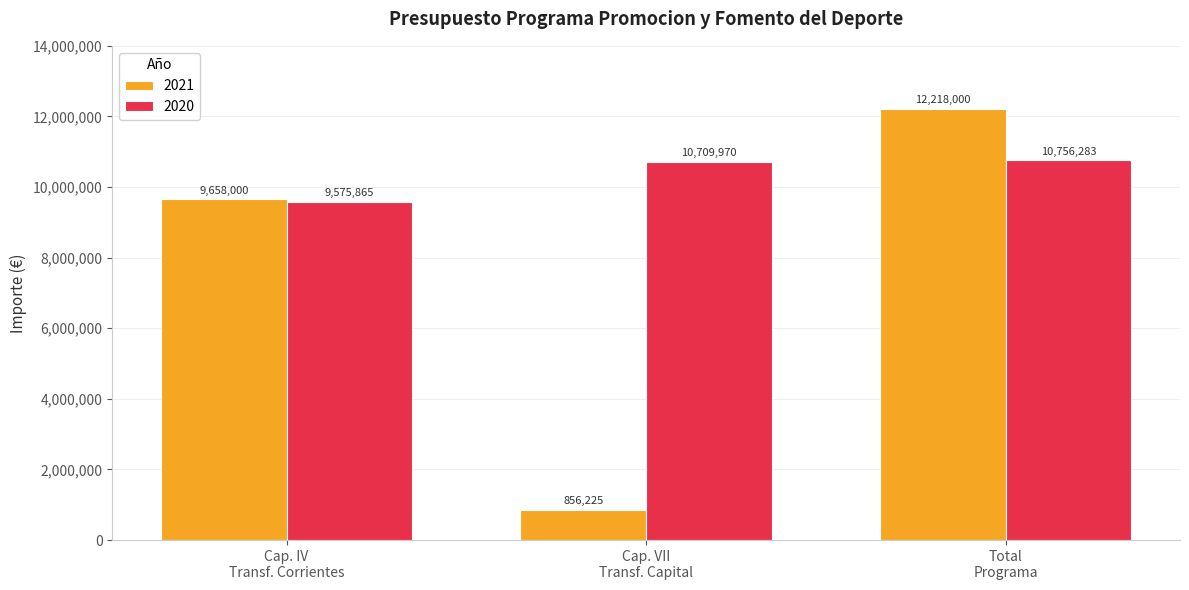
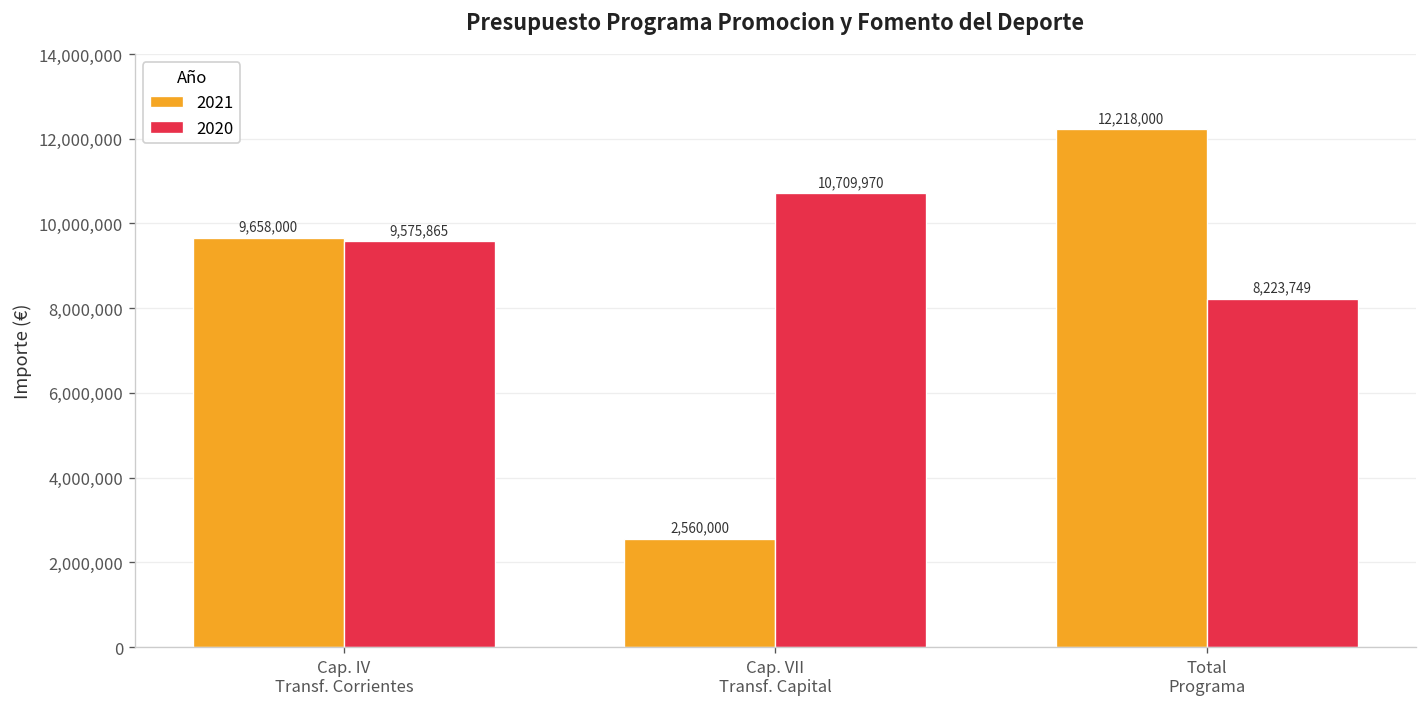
  {
    "2021": {
      "Cap. IV Transf. Corrientes": "9,658,000",
-     "Cap. VII Transf. Capital": "856,225",
+     "Cap. VII Transf. Capital": "2,560,000",
      "Total Programa": "12,218,000"
    },
    "2020": {
      "Cap. IV Transf. Corrientes": "9,575,865",
      "Cap. VII Transf. Capital": "10,709,970",
-     "Total Programa": "10,756,283"
+     "Total Programa": "8,223,749"
    }
  }
